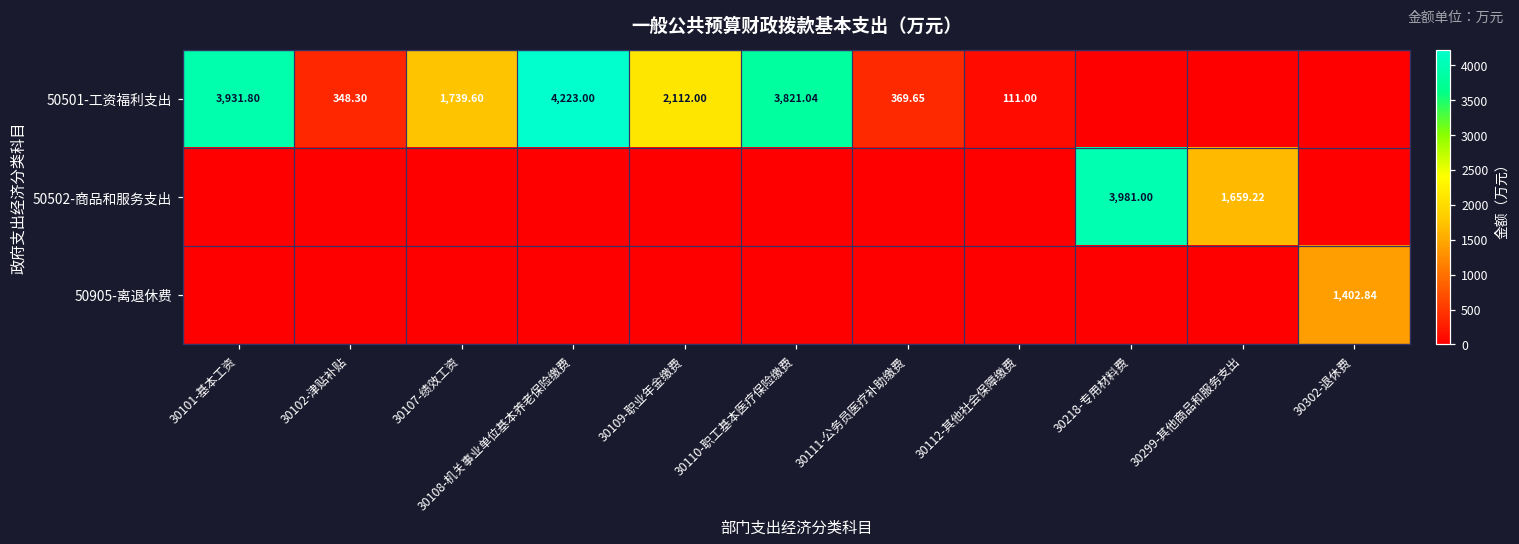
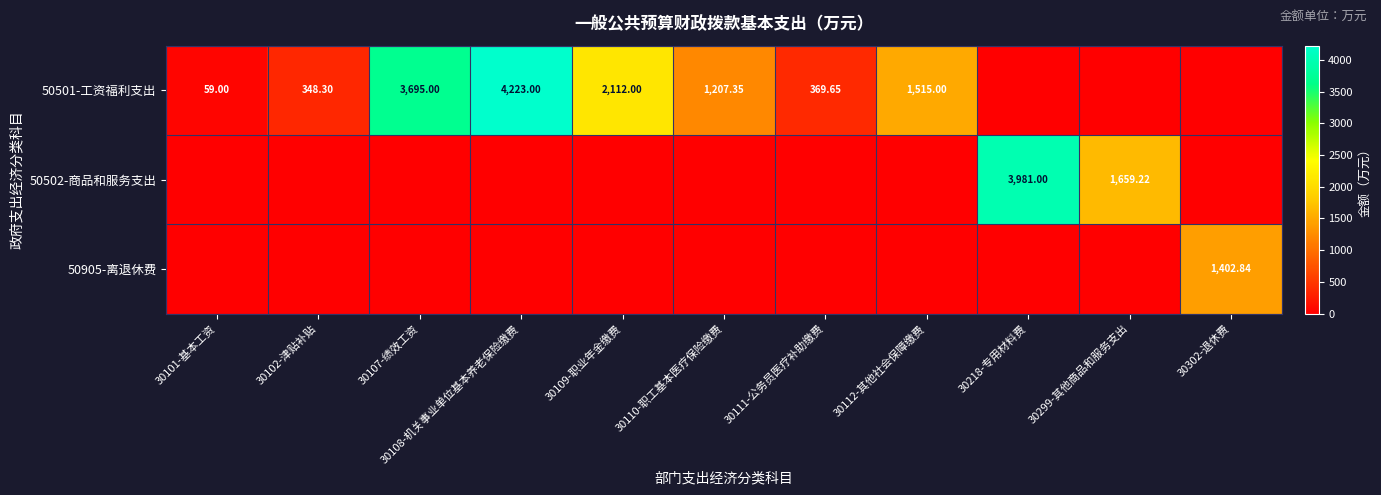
  {
    "50501-工资福利支出": {
-     "30101-基本工资": "3,931.80",
+     "30101-基本工资": "59.00",
      "30102-津贴补贴": "348.30",
-     "30107-绩效工资": "1,739.60",
+     "30107-绩效工资": "3,695.00",
      "30108-机关事业单位基本养老保险缴费": "4,223.00",
      "30109-职业年金缴费": "2,112.00",
-     "30110-职工基本医疗保险缴费": "3,821.04",
+     "30110-职工基本医疗保险缴费": "1,207.35",
      "30111-公务员医疗补助缴费": "369.65",
-     "30112-其他社会保障缴费": "111.00"
+     "30112-其他社会保障缴费": "1,515.00"
    },
    "50502-商品和服务支出": {
      "30218-专用材料费": "3,981.00",
      "30299-其他商品和服务支出": "1,659.22"
    },
    "50905-离退休费": {
      "30302-退休费": "1,402.84"
    }
  }
